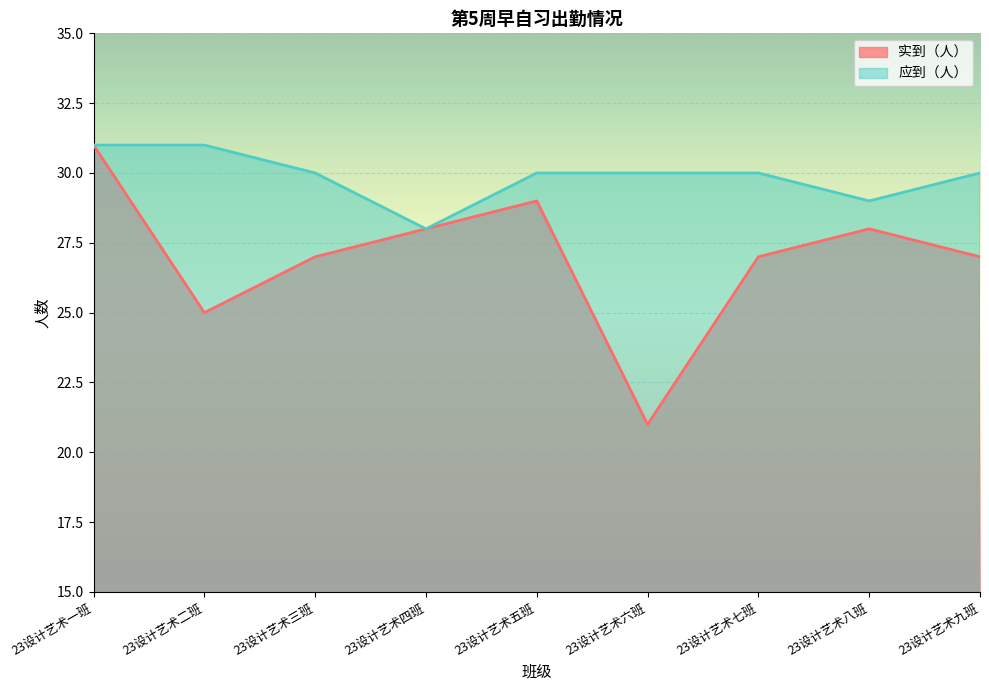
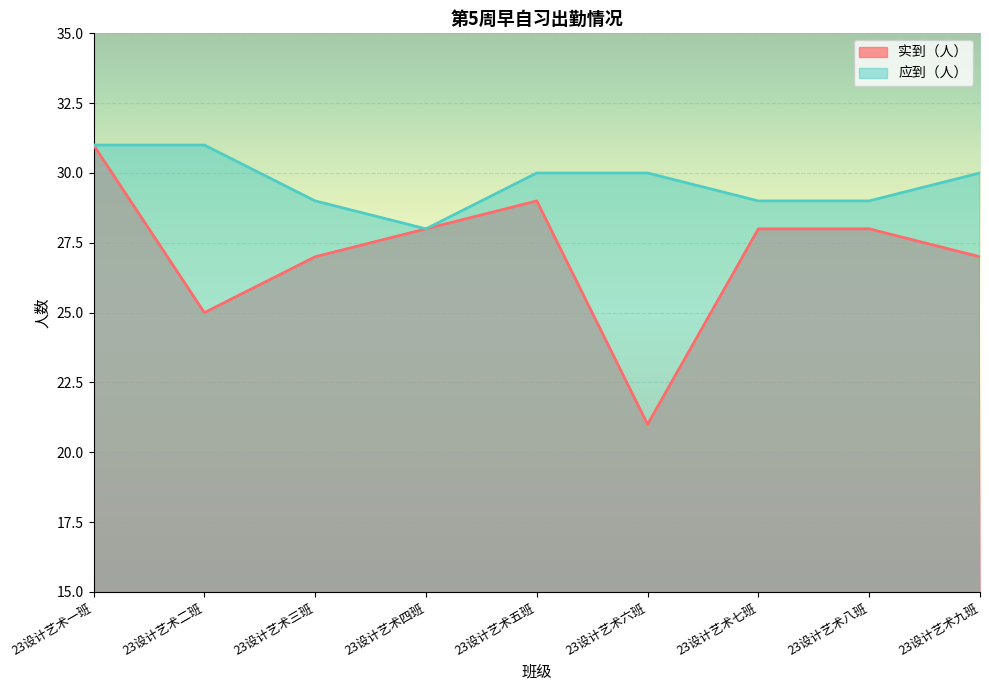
  {
    "实到（人）": {
      "23设计艺术二班": 25,
      "23设计艺术三班": 27,
      "23设计艺术五班": 29,
      "23设计艺术六班": 21,
-     "23设计艺术七班": 27,
+     "23设计艺术七班": 28,
      "23设计艺术八班": 28,
      "23设计艺术九班": 27
    },
    "应到（人）": {
      "23设计艺术二班": 31,
-     "23设计艺术三班": 30,
+     "23设计艺术三班": 29,
      "23设计艺术五班": 30,
      "23设计艺术六班": 30,
-     "23设计艺术七班": 30,
+     "23设计艺术七班": 29,
      "23设计艺术八班": 29,
      "23设计艺术九班": 30
    }
  }
